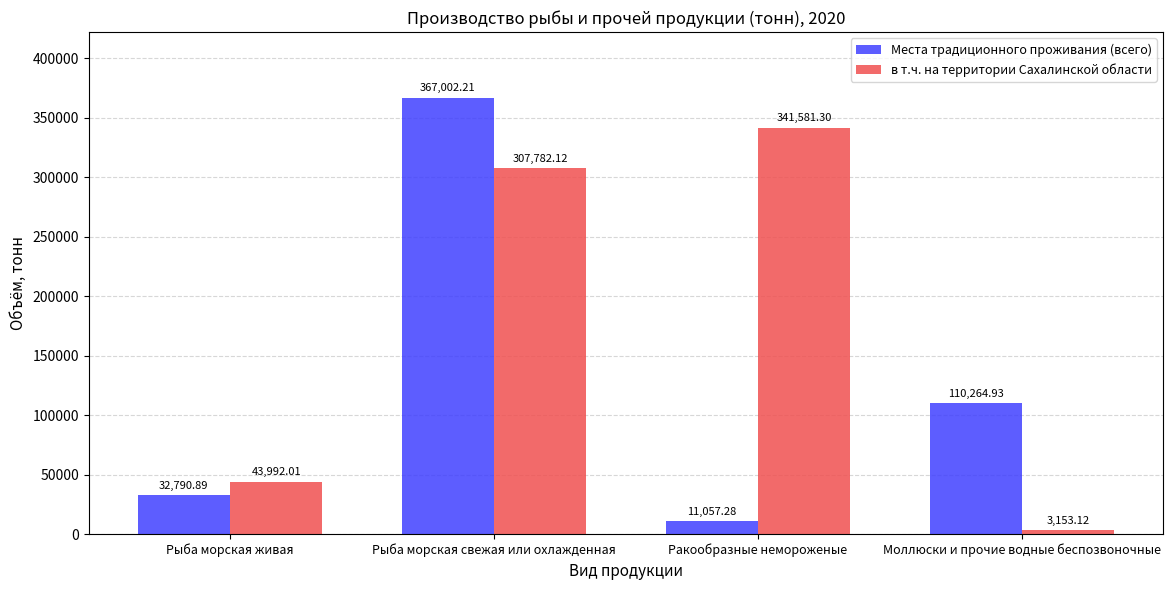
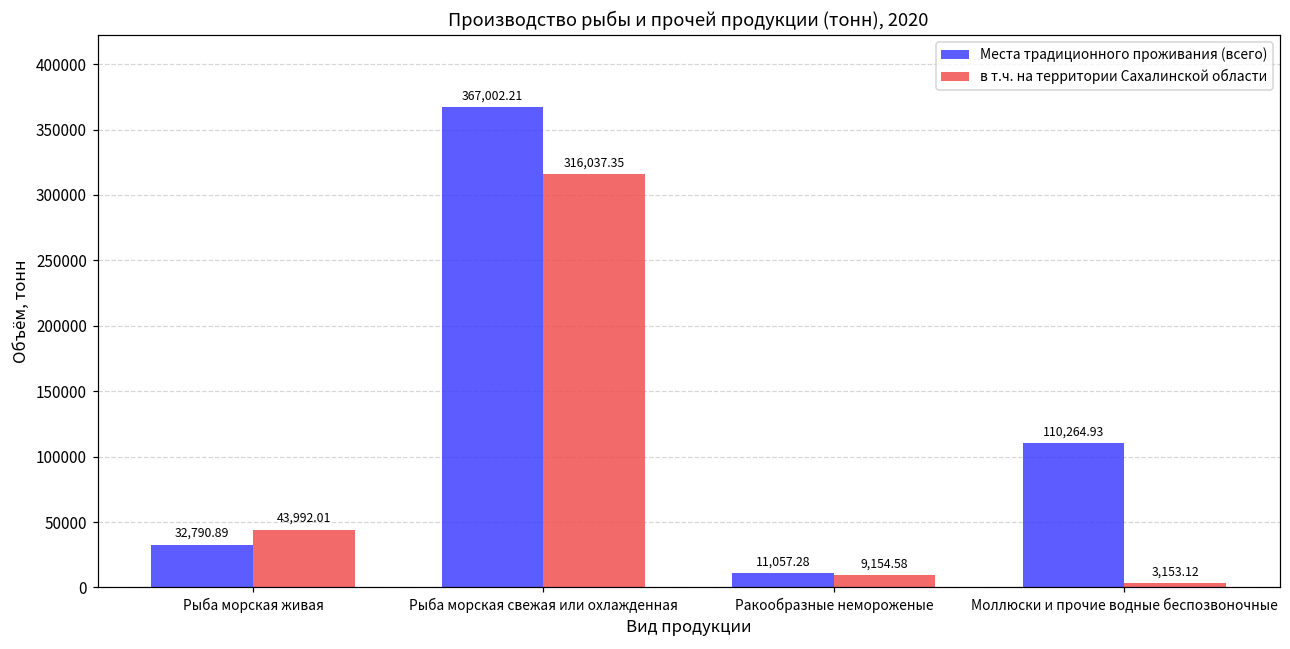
  {
    "Места традиционного проживания (всего)": {
      "Рыба морская живая": "32,790.89",
      "Рыба морская свежая или охлажденная": "367,002.21",
      "Ракообразные немороженые": "11,057.28",
      "Моллюски и прочие водные беспозвоночные": "110,264.93"
    },
    "в т.ч. на территории Сахалинской области": {
      "Рыба морская живая": "43,992.01",
-     "Рыба морская свежая или охлажденная": "307,782.12",
-     "Ракообразные немороженые": "341,581.30",
+     "Рыба морская свежая или охлажденная": "316,037.35",
+     "Ракообразные немороженые": "9,154.58",
      "Моллюски и прочие водные беспозвоночные": "3,153.12"
    }
  }
